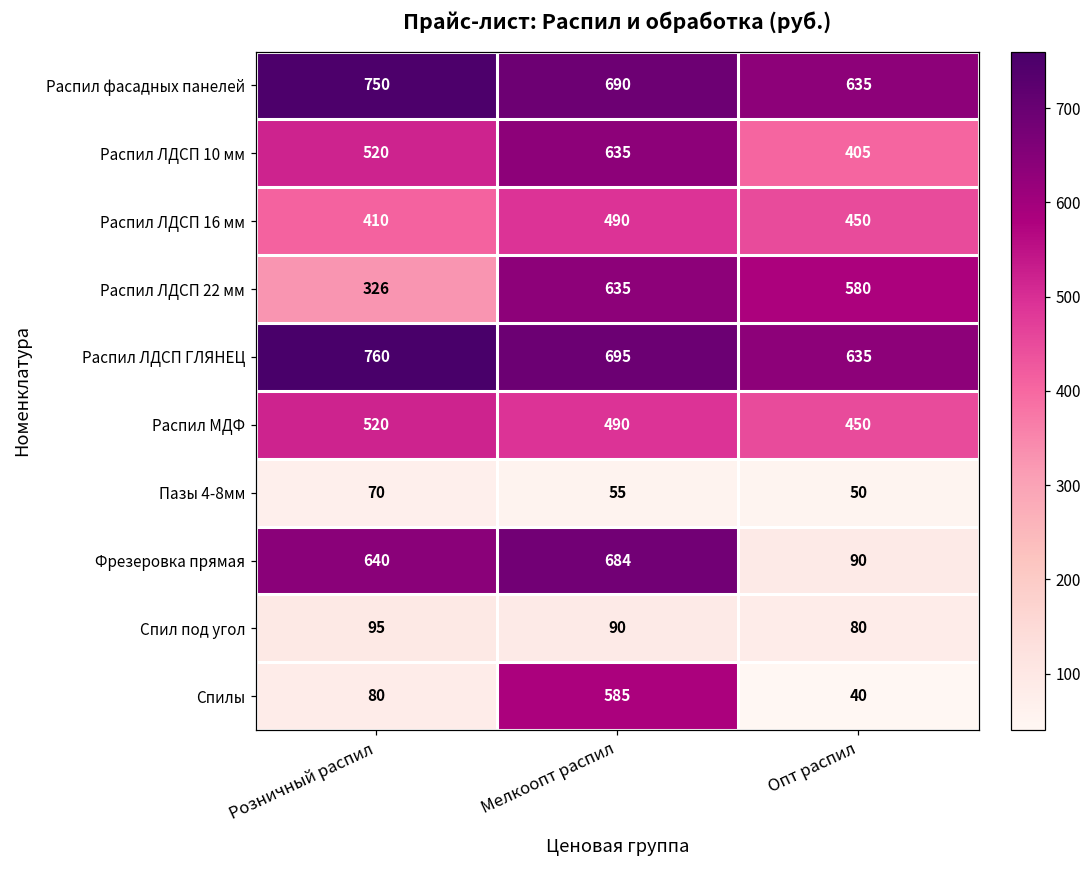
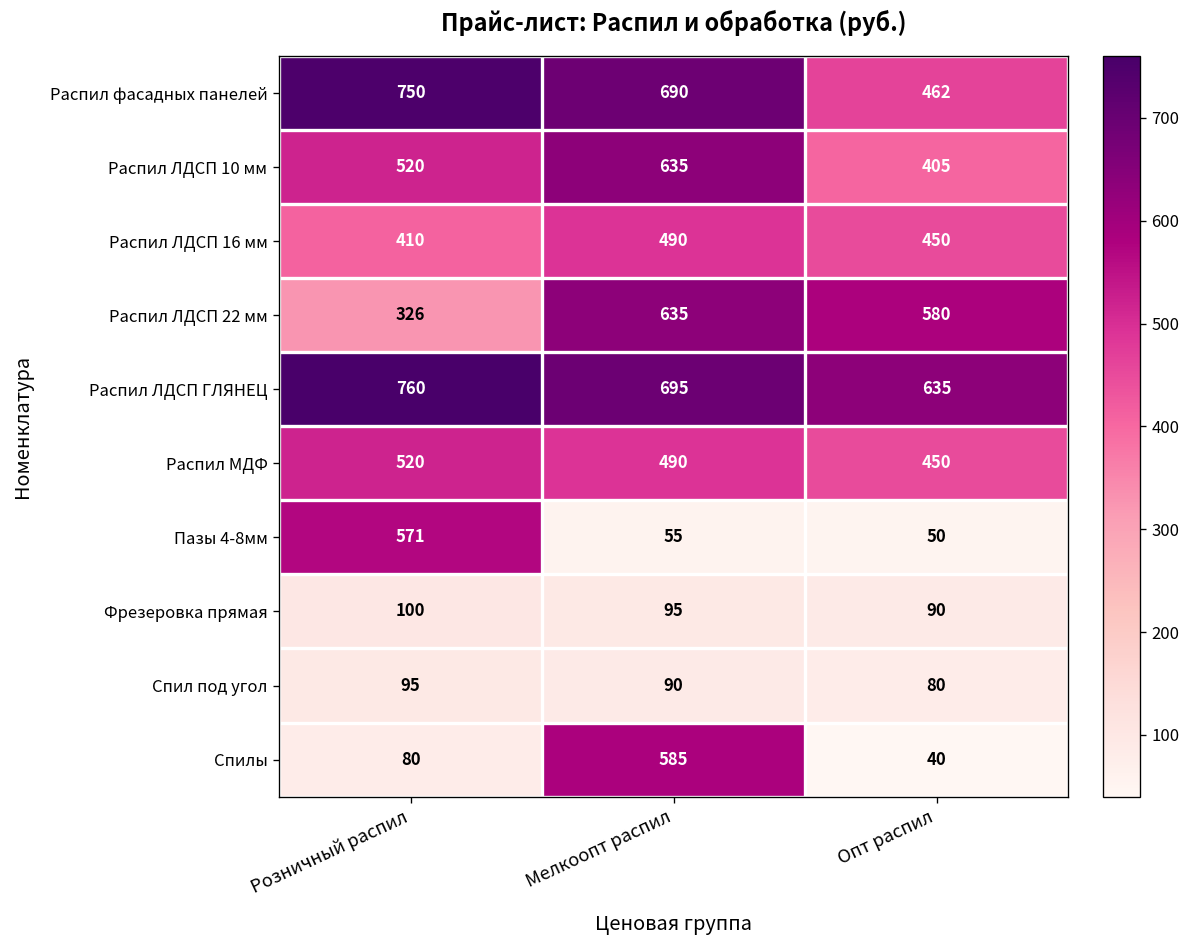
  {
    "Распил фасадных панелей": {
      "Розничный распил": 750,
      "Мелкоопт распил": 690,
-     "Опт распил": 635
+     "Опт распил": 462
    },
    "Распил ЛДСП 10 мм": {
      "Розничный распил": 520,
      "Мелкоопт распил": 635,
      "Опт распил": 405
    },
    "Распил ЛДСП 16 мм": {
      "Розничный распил": 410,
      "Мелкоопт распил": 490,
      "Опт распил": 450
    },
    "Распил ЛДСП 22 мм": {
      "Розничный распил": 326,
      "Мелкоопт распил": 635,
      "Опт распил": 580
    },
    "Распил ЛДСП ГЛЯНЕЦ": {
      "Розничный распил": 760,
      "Мелкоопт распил": 695,
      "Опт распил": 635
    },
    "Распил МДФ": {
      "Розничный распил": 520,
      "Мелкоопт распил": 490,
      "Опт распил": 450
    },
    "Пазы 4-8мм": {
-     "Розничный распил": 70,
+     "Розничный распил": 571,
      "Мелкоопт распил": 55,
      "Опт распил": 50
    },
    "Фрезеровка прямая": {
-     "Розничный распил": 640,
-     "Мелкоопт распил": 684,
+     "Розничный распил": 100,
+     "Мелкоопт распил": 95,
      "Опт распил": 90
    },
    "Спил под угол": {
      "Розничный распил": 95,
      "Мелкоопт распил": 90,
      "Опт распил": 80
    },
    "Спилы": {
      "Розничный распил": 80,
      "Мелкоопт распил": 585,
      "Опт распил": 40
    }
  }
